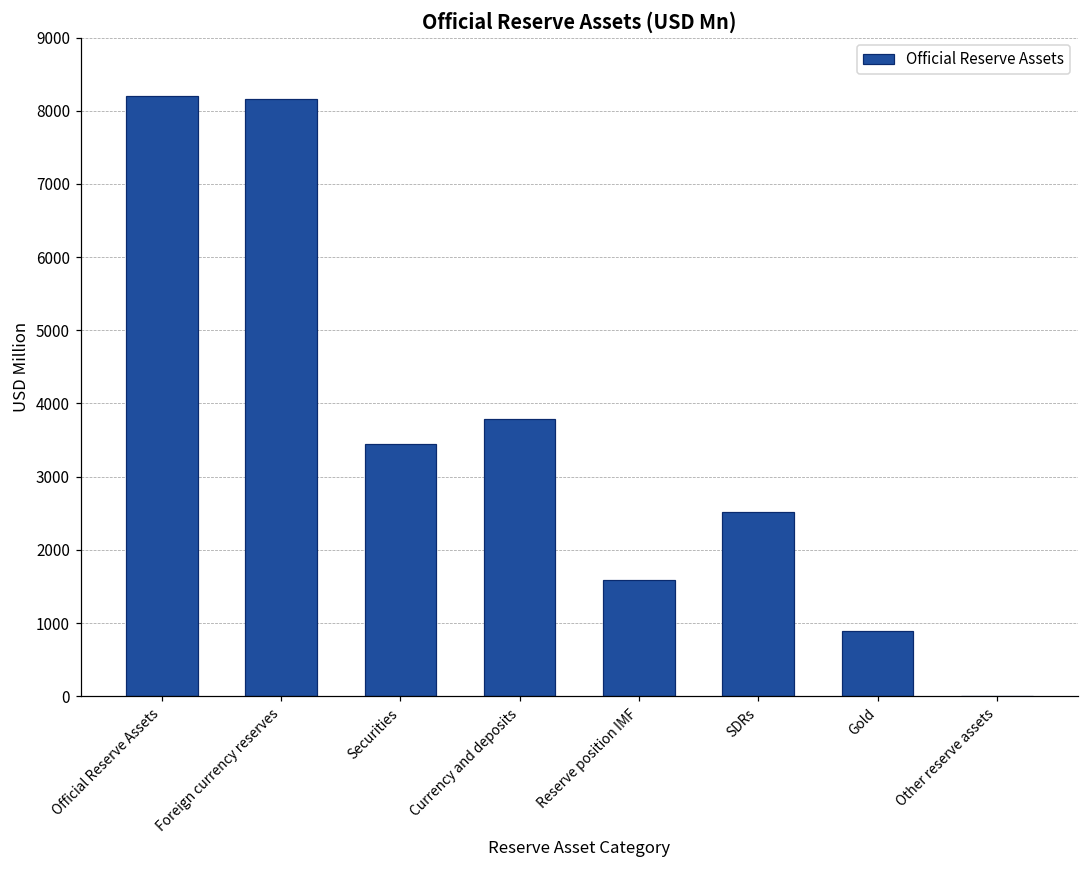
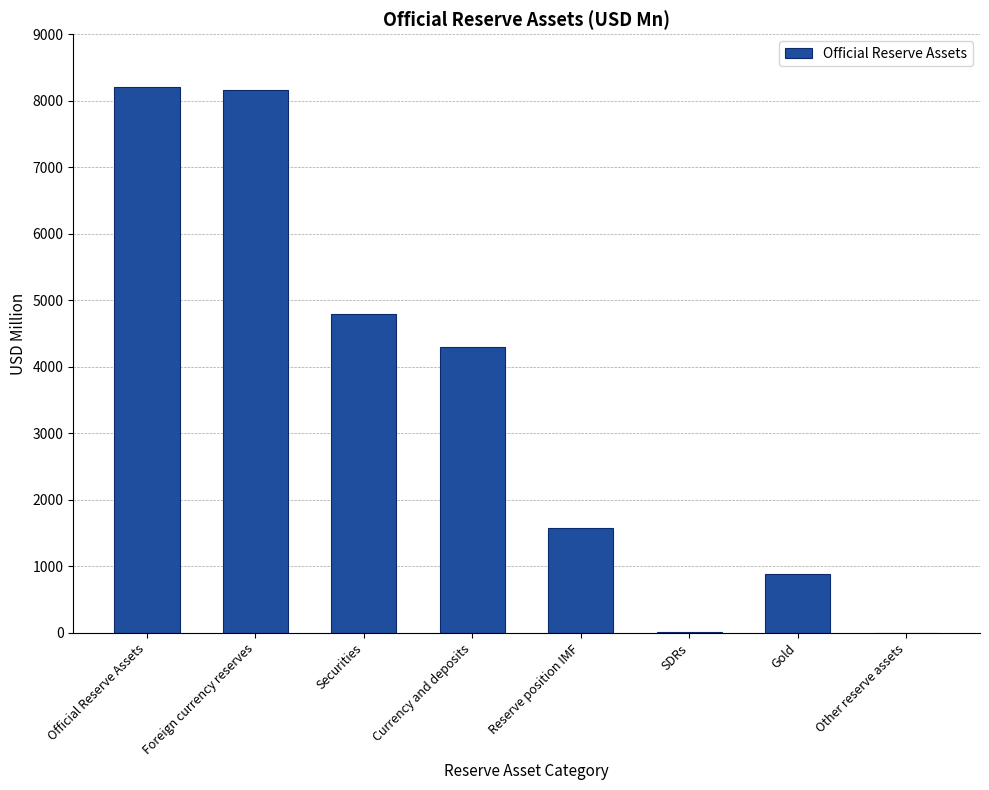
  {
    "Official Reserve Assets": 8200,
    "Foreign currency reserves": 8200,
-   "Securities": 3400,
-   "Currency and deposits": 3800,
+   "Securities": 4800,
+   "Currency and deposits": 4300,
    "Reserve position IMF": 1600,
-   "SDRs": 2500,
+   "SDRs": 0,
    "Gold": 900
  }
